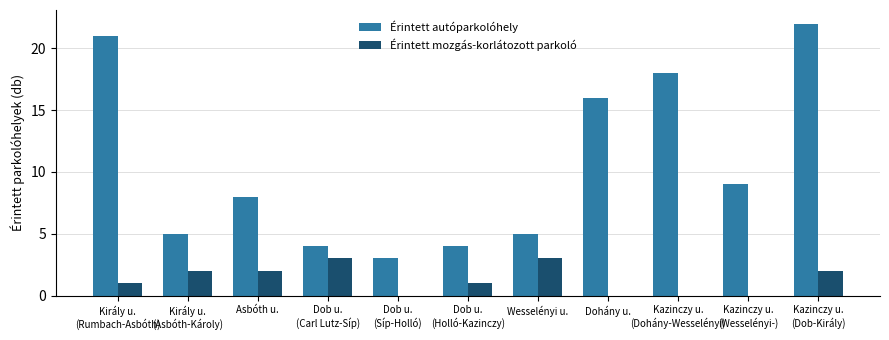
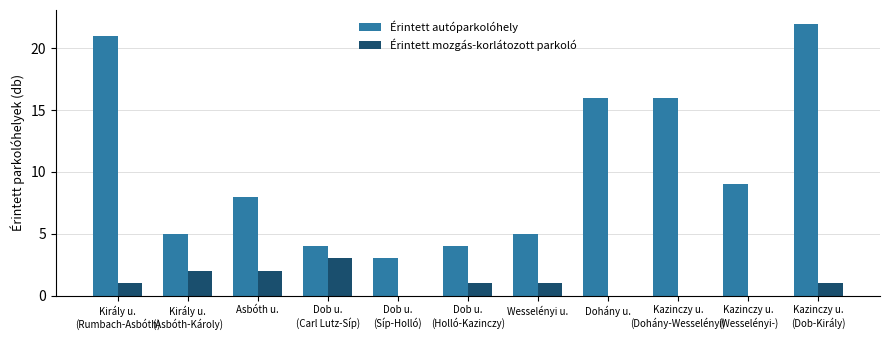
  {
    "Érintett autóparkolóhely": {
      "Király u. (Rumbach-Asbóth)": 21,
      "Király u. (Asbóth-Károly)": 5,
      "Asbóth u.": 8,
      "Dob u. (Carl Lutz-Síp)": 4,
      "Dob u. (Síp-Holló)": 3,
      "Dob u. (Holló-Kazinczy)": 4,
      "Wesselényi u.": 5,
      "Dohány u.": 16,
-     "Kazinczy u. (Dohány-Wesselényi)": 18,
+     "Kazinczy u. (Dohány-Wesselényi)": 16,
      "Kazinczy u. (Wesselényi-)": 9,
      "Kazinczy u. (Dob-Király)": 22
    },
    "Érintett mozgás-korlátozott parkoló": {
      "Király u. (Rumbach-Asbóth)": 1,
      "Király u. (Asbóth-Károly)": 2,
      "Asbóth u.": 2,
      "Dob u. (Carl Lutz-Síp)": 3,
      "Dob u. (Síp-Holló)": 0,
      "Dob u. (Holló-Kazinczy)": 1,
-     "Wesselényi u.": 3,
+     "Wesselényi u.": 1,
      "Dohány u.": 0,
      "Kazinczy u. (Dohány-Wesselényi)": 0,
      "Kazinczy u. (Wesselényi-)": 0,
-     "Kazinczy u. (Dob-Király)": 2
+     "Kazinczy u. (Dob-Király)": 1
    }
  }
